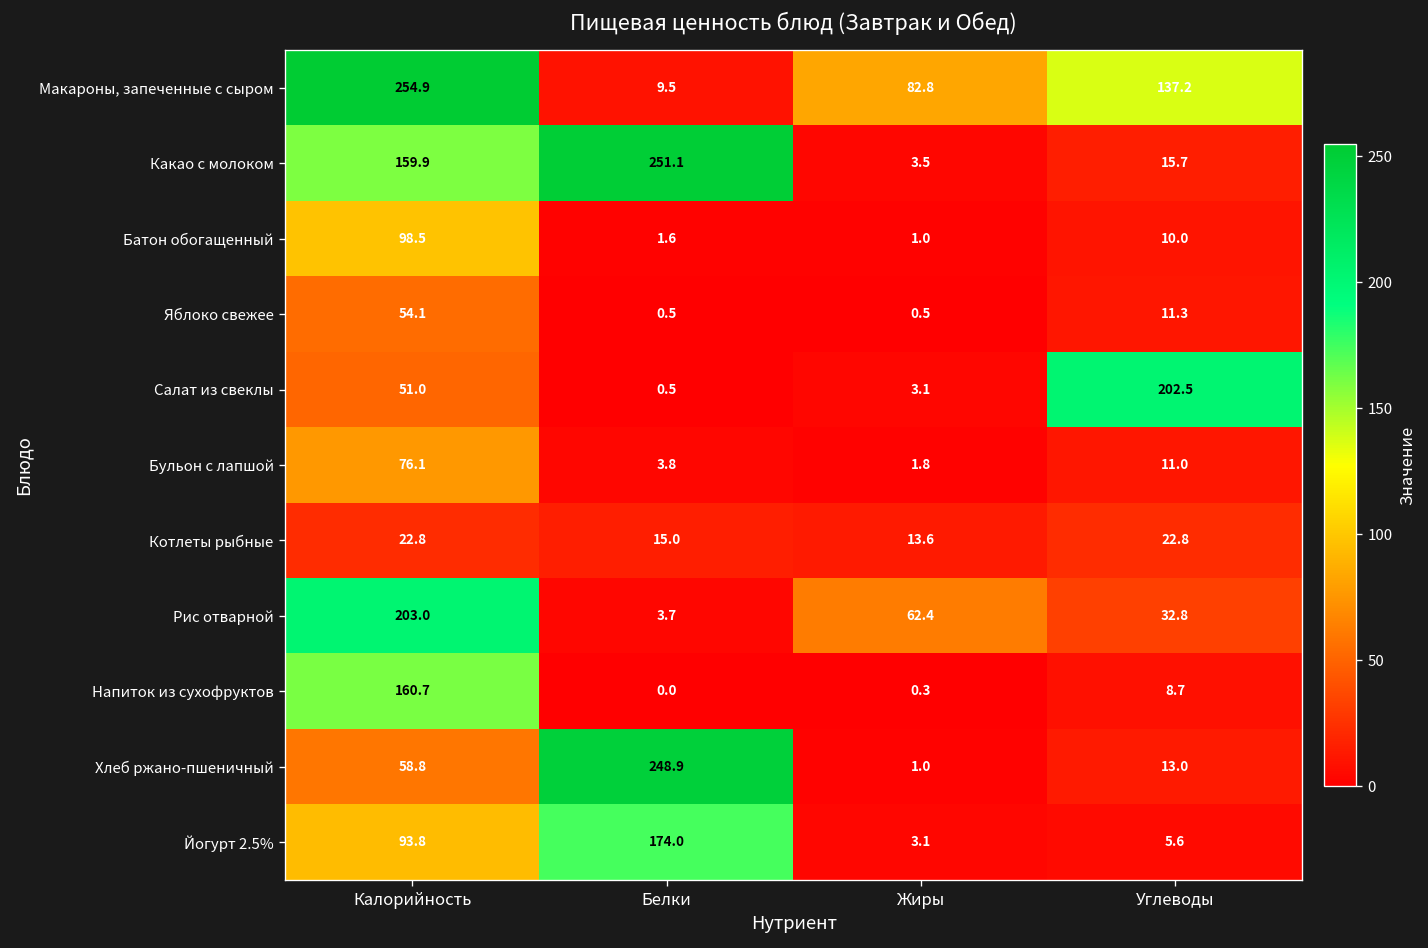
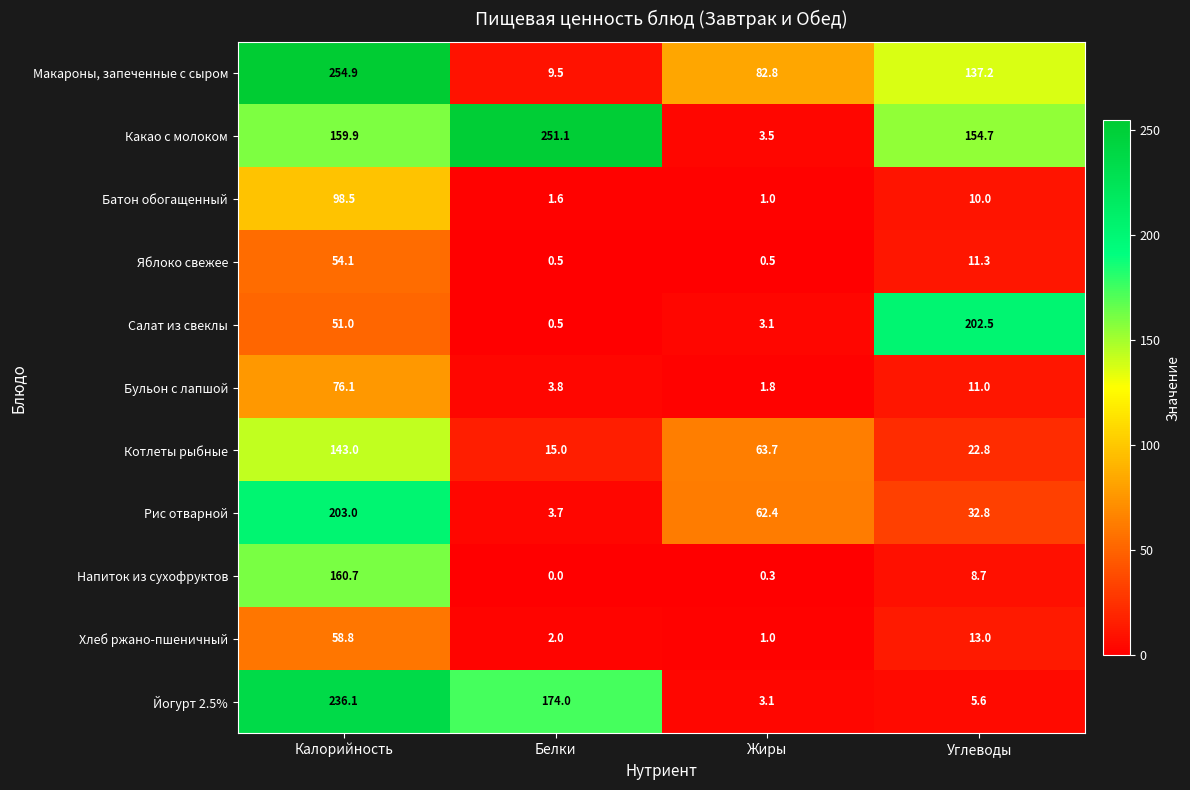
  {
    "Макароны, запеченные с сыром": {
      "Калорийность": 254.9,
      "Белки": 9.5,
      "Жиры": 82.8,
      "Углеводы": 137.2
    },
    "Какао с молоком": {
      "Калорийность": 159.9,
      "Белки": 251.1,
      "Жиры": 3.5,
-     "Углеводы": 15.7
+     "Углеводы": 154.7
    },
    "Батон обогащенный": {
      "Калорийность": 98.5,
      "Белки": 1.6,
      "Жиры": 1.0,
      "Углеводы": 10.0
    },
    "Яблоко свежее": {
      "Калорийность": 54.1,
      "Белки": 0.5,
      "Жиры": 0.5,
      "Углеводы": 11.3
    },
    "Салат из свеклы": {
      "Калорийность": 51.0,
      "Белки": 0.5,
      "Жиры": 3.1,
      "Углеводы": 202.5
    },
    "Бульон с лапшой": {
      "Калорийность": 76.1,
      "Белки": 3.8,
      "Жиры": 1.8,
      "Углеводы": 11.0
    },
    "Котлеты рыбные": {
-     "Калорийность": 22.8,
+     "Калорийность": 143.0,
      "Белки": 15.0,
-     "Жиры": 13.6,
+     "Жиры": 63.7,
      "Углеводы": 22.8
    },
    "Рис отварной": {
      "Калорийность": 203.0,
      "Белки": 3.7,
      "Жиры": 62.4,
      "Углеводы": 32.8
    },
    "Напиток из сухофруктов": {
      "Калорийность": 160.7,
      "Белки": 0.0,
      "Жиры": 0.3,
      "Углеводы": 8.7
    },
    "Хлеб ржано-пшеничный": {
      "Калорийность": 58.8,
-     "Белки": 248.9,
+     "Белки": 2.0,
      "Жиры": 1.0,
      "Углеводы": 13.0
    },
    "Йогурт 2.5%": {
-     "Калорийность": 93.8,
+     "Калорийность": 236.1,
      "Белки": 174.0,
      "Жиры": 3.1,
      "Углеводы": 5.6
    }
  }
